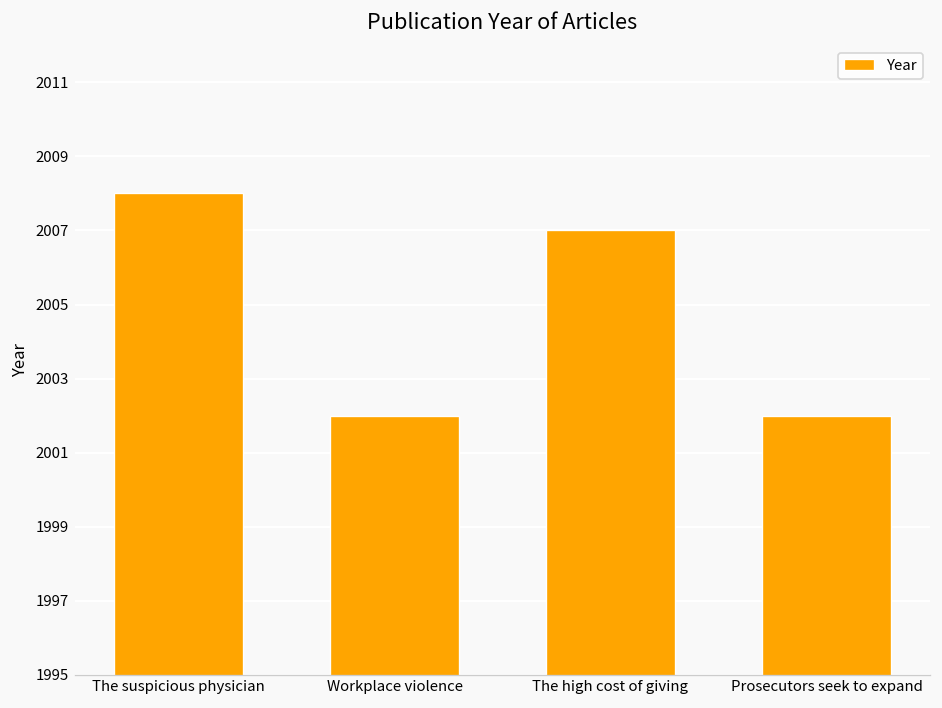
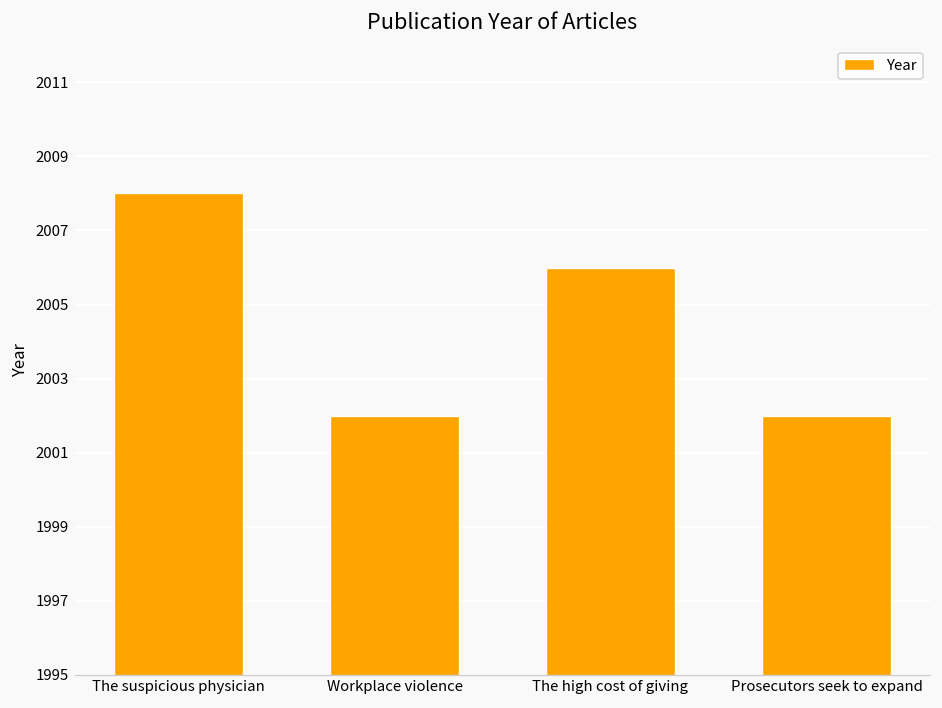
  {
    "The suspicious physician": 2008,
    "Workplace violence": 2002,
-   "The high cost of giving": 2007,
+   "The high cost of giving": 2006,
    "Prosecutors seek to expand": 2002
  }
